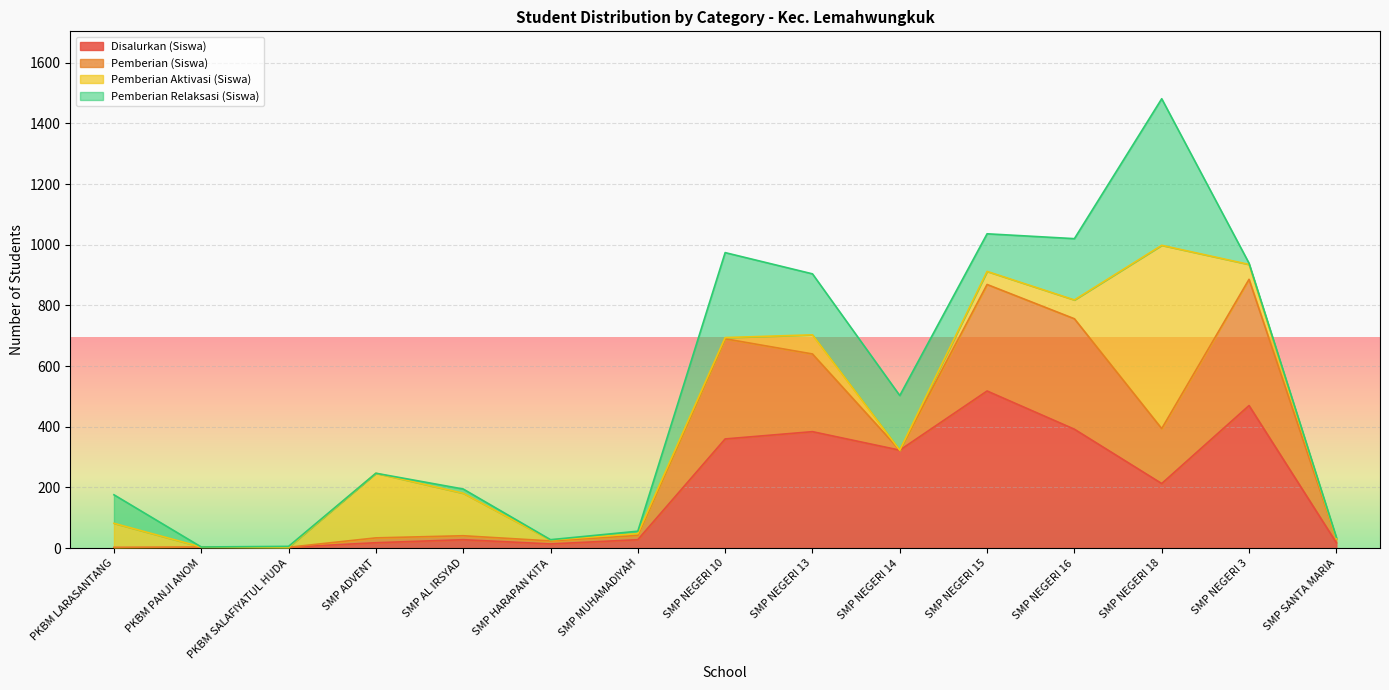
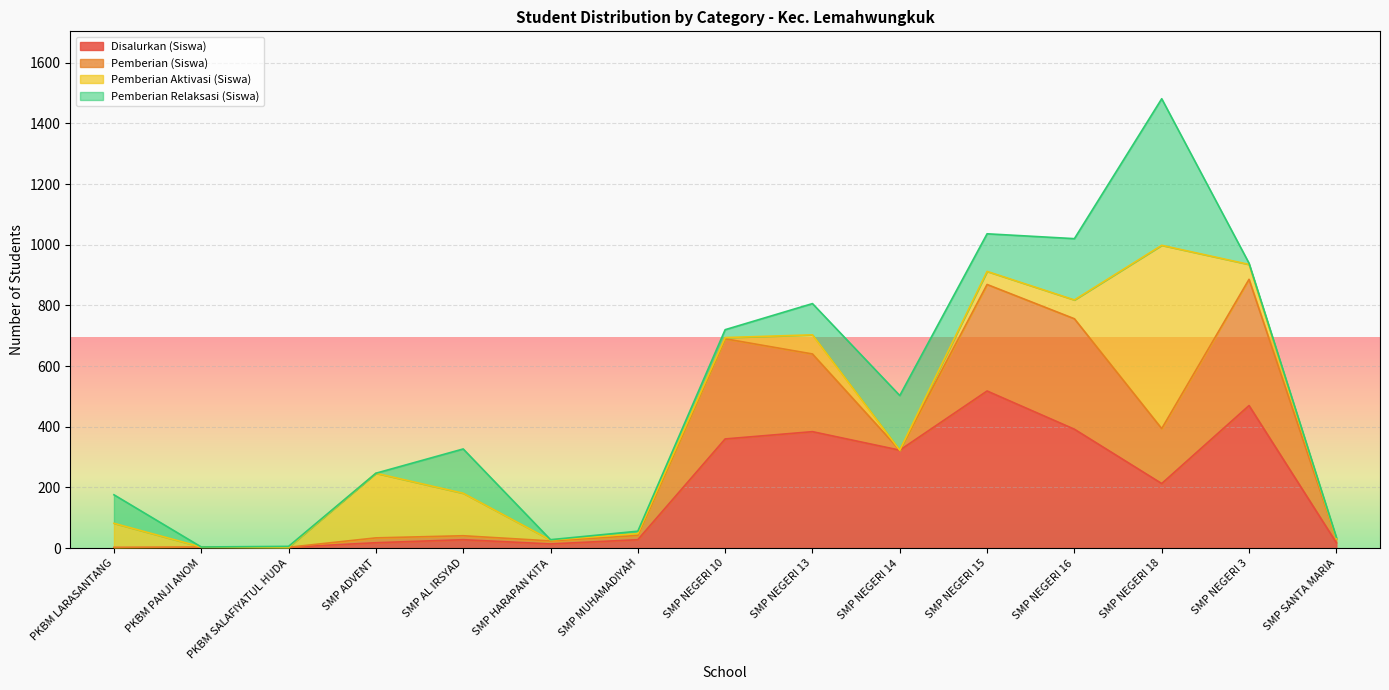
  {
    "Pemberian Aktivasi (Siswa)": {
      "PKBM LARASANTANG": 80,
      "SMP AL IRSYAD": 140,
      "SMP NEGERI 13": 60,
      "SMP NEGERI 15": 40,
      "SMP NEGERI 16": 60,
      "SMP NEGERI 18": 600
    },
    "Pemberian Relaksasi (Siswa)": {
      "PKBM LARASANTANG": 90,
-     "SMP AL IRSYAD": 10,
-     "SMP NEGERI 10": 280,
-     "SMP NEGERI 13": 200,
+     "SMP AL IRSYAD": 150,
+     "SMP NEGERI 10": 30,
+     "SMP NEGERI 13": 100,
      "SMP NEGERI 14": 180,
      "SMP NEGERI 15": 120,
      "SMP NEGERI 16": 200,
      "SMP NEGERI 18": 480
    }
  }
